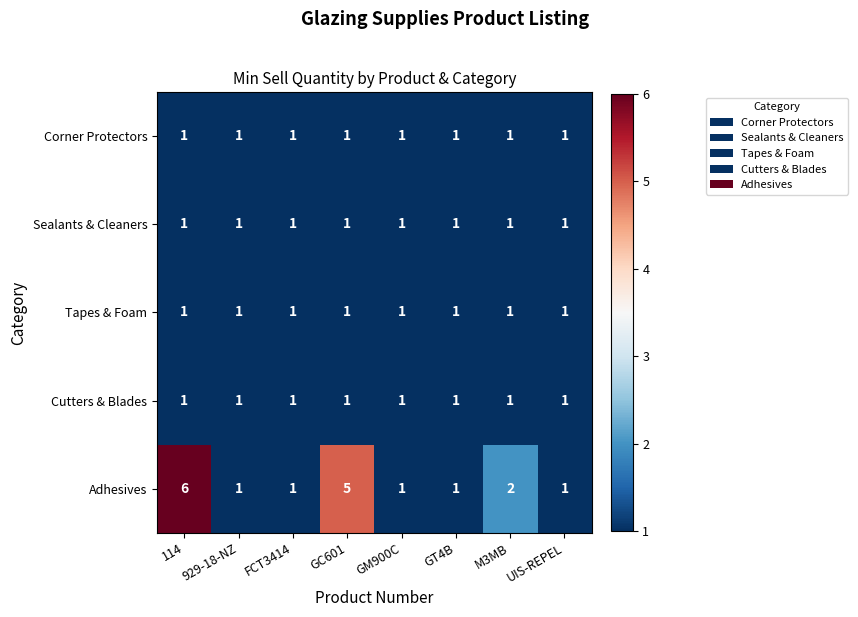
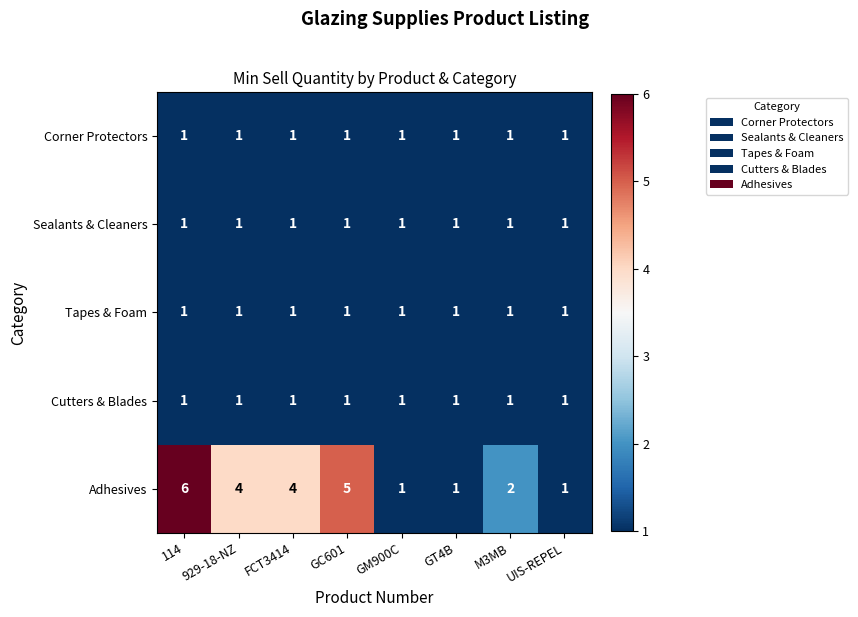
  {
    "Corner Protectors": {
      "114": 1,
      "929-18-NZ": 1,
      "FCT3414": 1,
      "GC601": 1,
      "GM900C": 1,
      "GT4B": 1,
      "M3MB": 1,
      "UIS-REPEL": 1
    },
    "Sealants & Cleaners": {
      "114": 1,
      "929-18-NZ": 1,
      "FCT3414": 1,
      "GC601": 1,
      "GM900C": 1,
      "GT4B": 1,
      "M3MB": 1,
      "UIS-REPEL": 1
    },
    "Tapes & Foam": {
      "114": 1,
      "929-18-NZ": 1,
      "FCT3414": 1,
      "GC601": 1,
      "GM900C": 1,
      "GT4B": 1,
      "M3MB": 1,
      "UIS-REPEL": 1
    },
    "Cutters & Blades": {
      "114": 1,
      "929-18-NZ": 1,
      "FCT3414": 1,
      "GC601": 1,
      "GM900C": 1,
      "GT4B": 1,
      "M3MB": 1,
      "UIS-REPEL": 1
    },
    "Adhesives": {
      "114": 6,
-     "929-18-NZ": 1,
-     "FCT3414": 1,
+     "929-18-NZ": 4,
+     "FCT3414": 4,
      "GC601": 5,
      "GM900C": 1,
      "GT4B": 1,
      "M3MB": 2,
      "UIS-REPEL": 1
    }
  }
